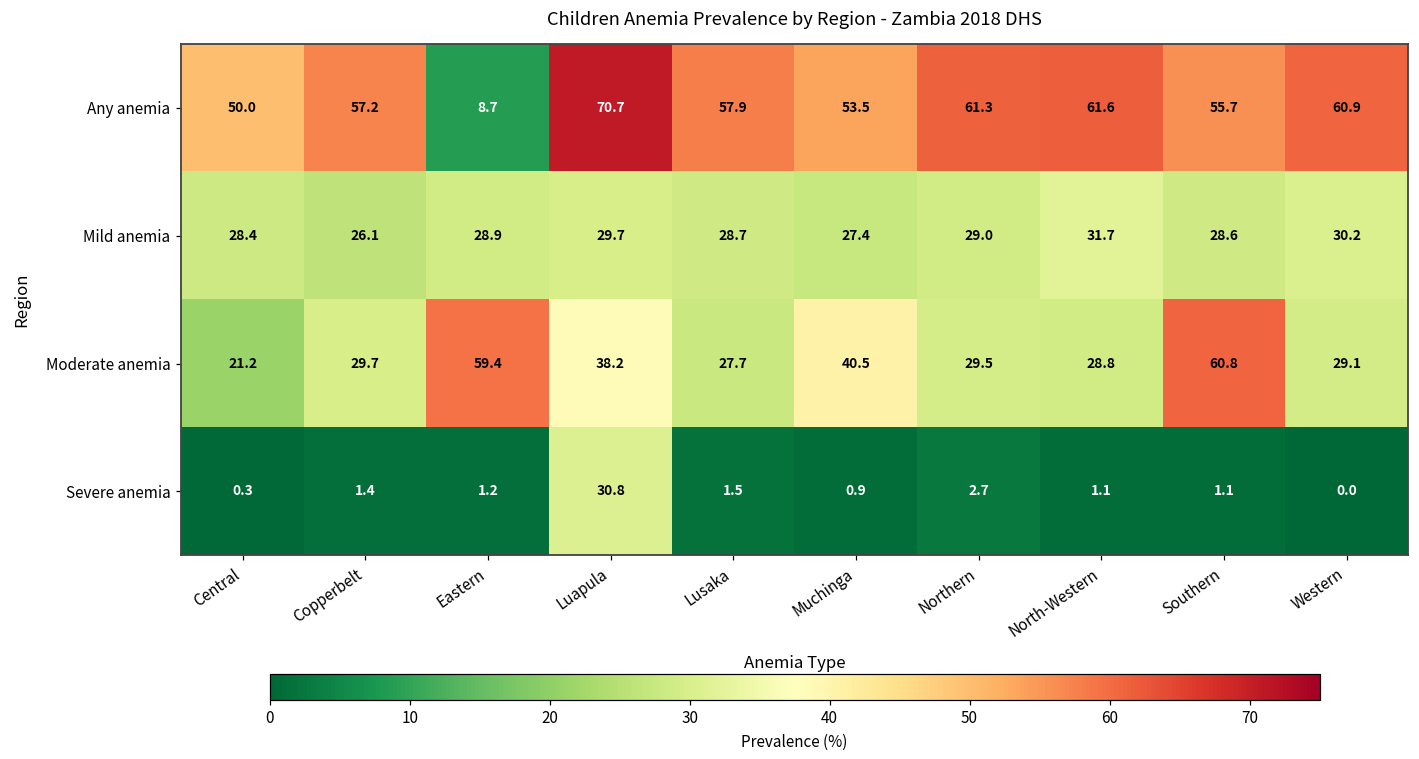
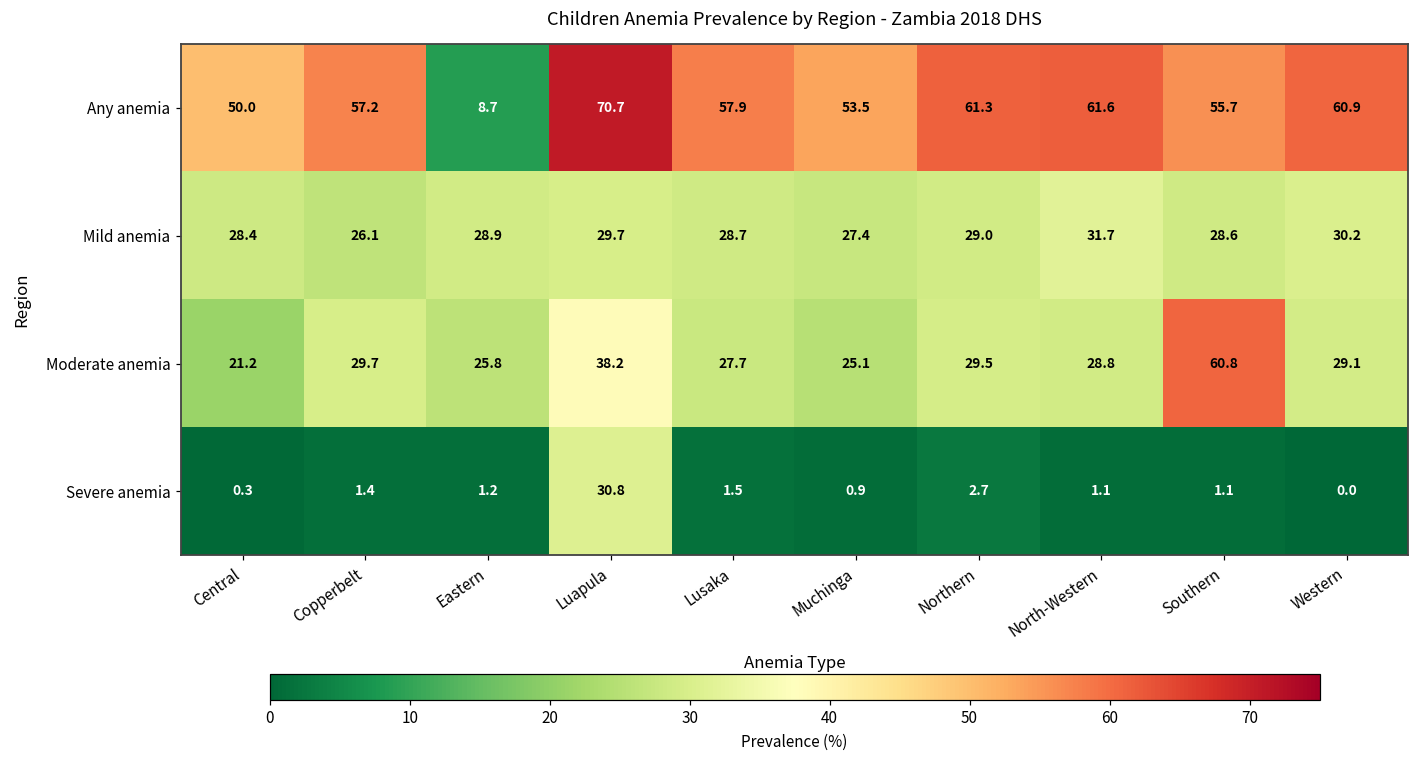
  {
    "Any anemia": {
      "Central": 50.0,
      "Copperbelt": 57.2,
      "Eastern": 8.7,
      "Luapula": 70.7,
      "Lusaka": 57.9,
      "Muchinga": 53.5,
      "Northern": 61.3,
      "North-Western": 61.6,
      "Southern": 55.7,
      "Western": 60.9
    },
    "Mild anemia": {
      "Central": 28.4,
      "Copperbelt": 26.1,
      "Eastern": 28.9,
      "Luapula": 29.7,
      "Lusaka": 28.7,
      "Muchinga": 27.4,
      "Northern": 29.0,
      "North-Western": 31.7,
      "Southern": 28.6,
      "Western": 30.2
    },
    "Moderate anemia": {
      "Central": 21.2,
      "Copperbelt": 29.7,
-     "Eastern": 59.4,
+     "Eastern": 25.8,
      "Luapula": 38.2,
      "Lusaka": 27.7,
-     "Muchinga": 40.5,
+     "Muchinga": 25.1,
      "Northern": 29.5,
      "North-Western": 28.8,
      "Southern": 60.8,
      "Western": 29.1
    },
    "Severe anemia": {
      "Central": 0.3,
      "Copperbelt": 1.4,
      "Eastern": 1.2,
      "Luapula": 30.8,
      "Lusaka": 1.5,
      "Muchinga": 0.9,
      "Northern": 2.7,
      "North-Western": 1.1,
      "Southern": 1.1,
      "Western": 0.0
    }
  }
